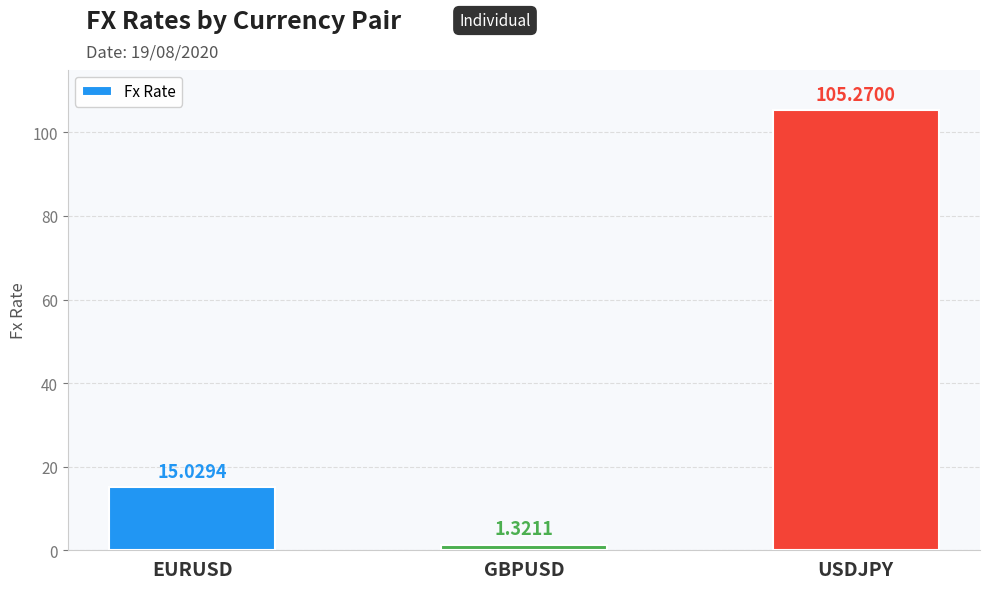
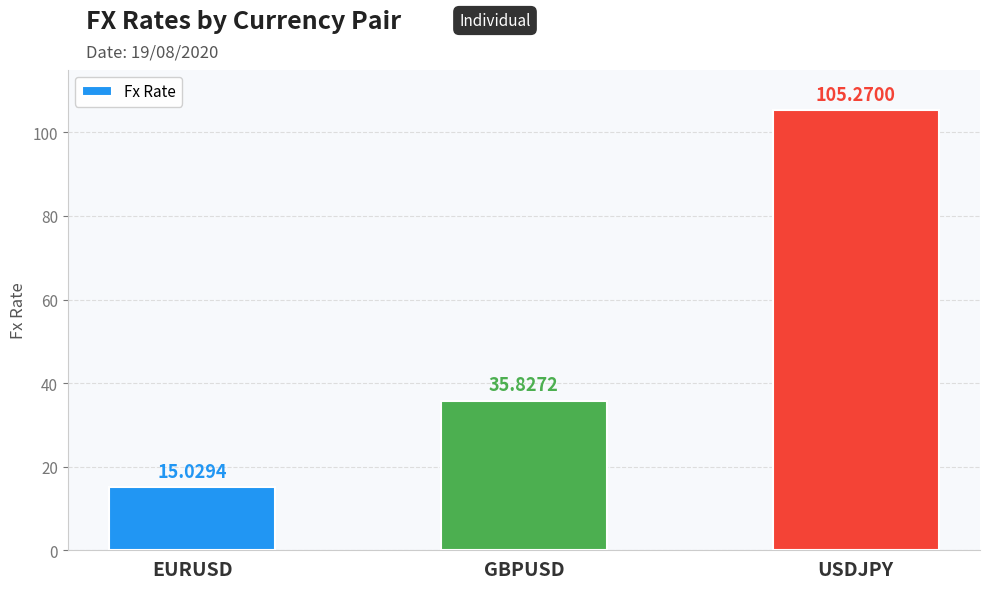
  {
    "EURUSD": 15.0294,
-   "GBPUSD": 1.3211,
+   "GBPUSD": 35.8272,
    "USDJPY": 105.2700
  }
